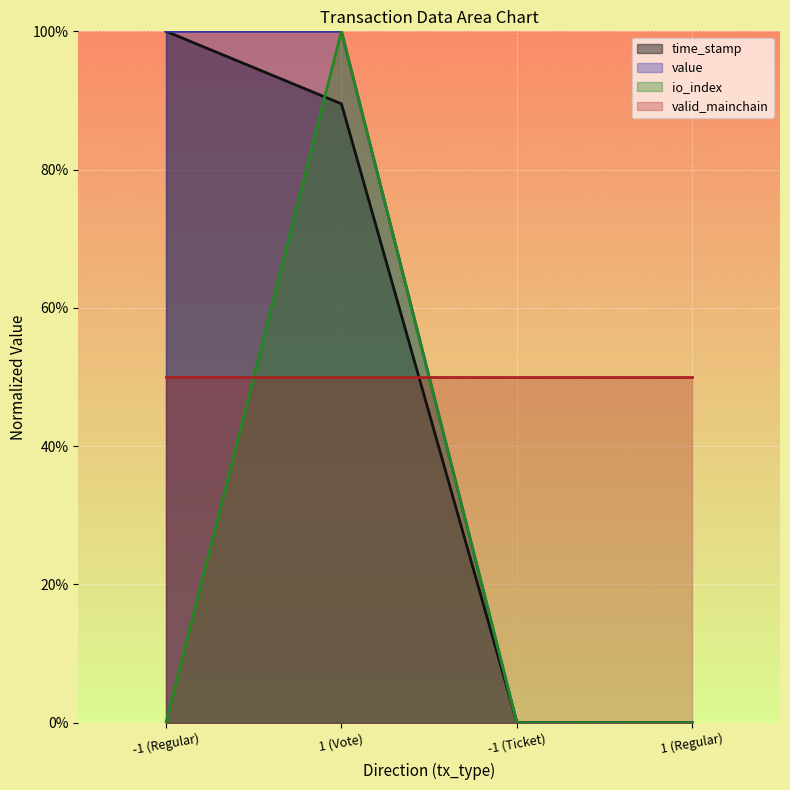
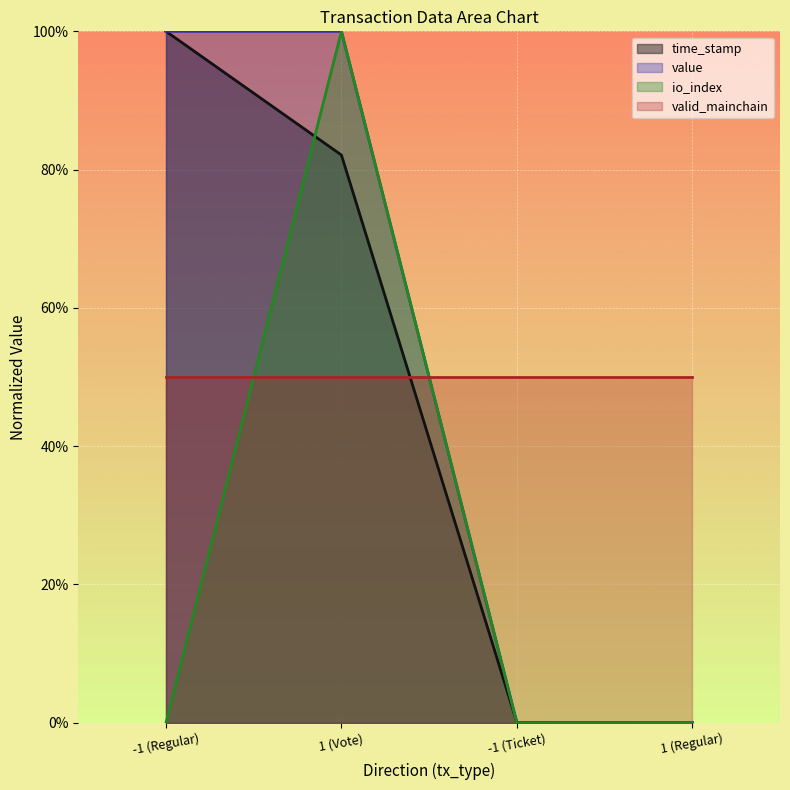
  {
    "time_stamp": {
-     "1 (Vote)": "90%"
+     "1 (Vote)": "82%"
    },
    "io_index": {
      "-1 (Regular)": "0%"
    },
    "valid_mainchain": {
      "-1 (Regular)": "50%",
      "1 (Vote)": "50%",
      "-1 (Ticket)": "50%",
      "1 (Regular)": "50%"
    }
  }
